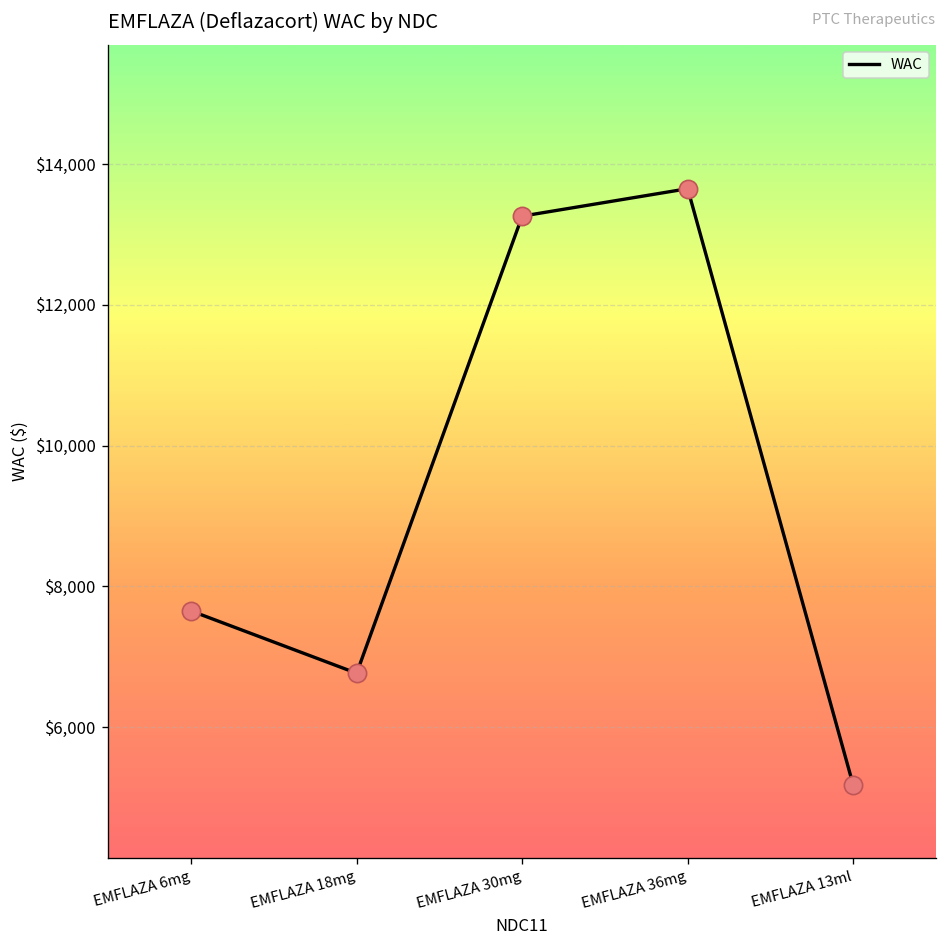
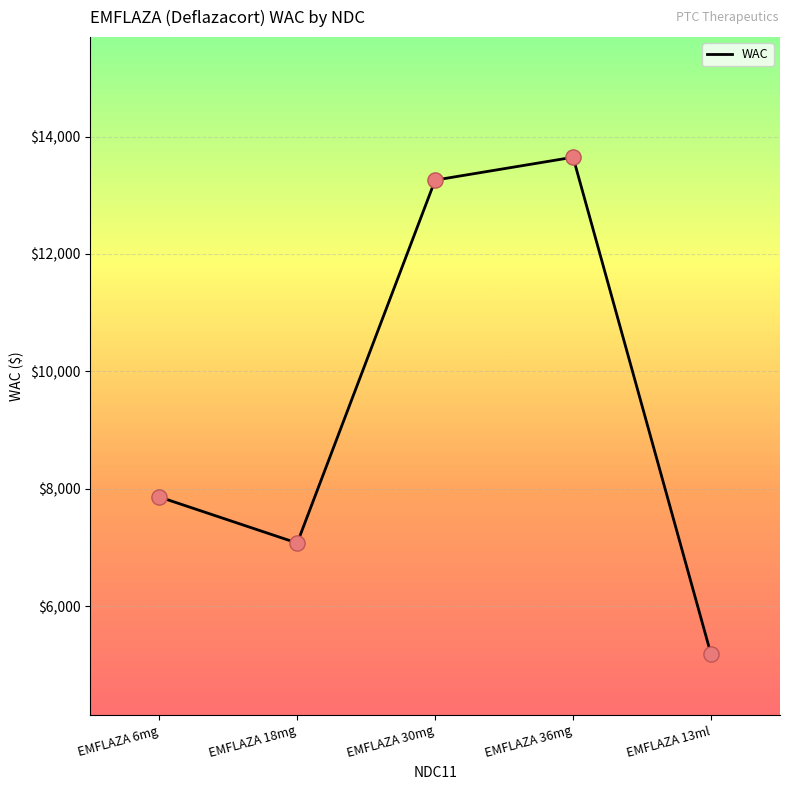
  {
-   "EMFLAZA 6mg": "$7,700",
-   "EMFLAZA 18mg": "$6,800",
+   "EMFLAZA 6mg": "$7,900",
+   "EMFLAZA 18mg": "$7,100",
    "EMFLAZA 30mg": "$13,300",
    "EMFLAZA 36mg": "$13,600",
    "EMFLAZA 13ml": "$5,200"
  }
